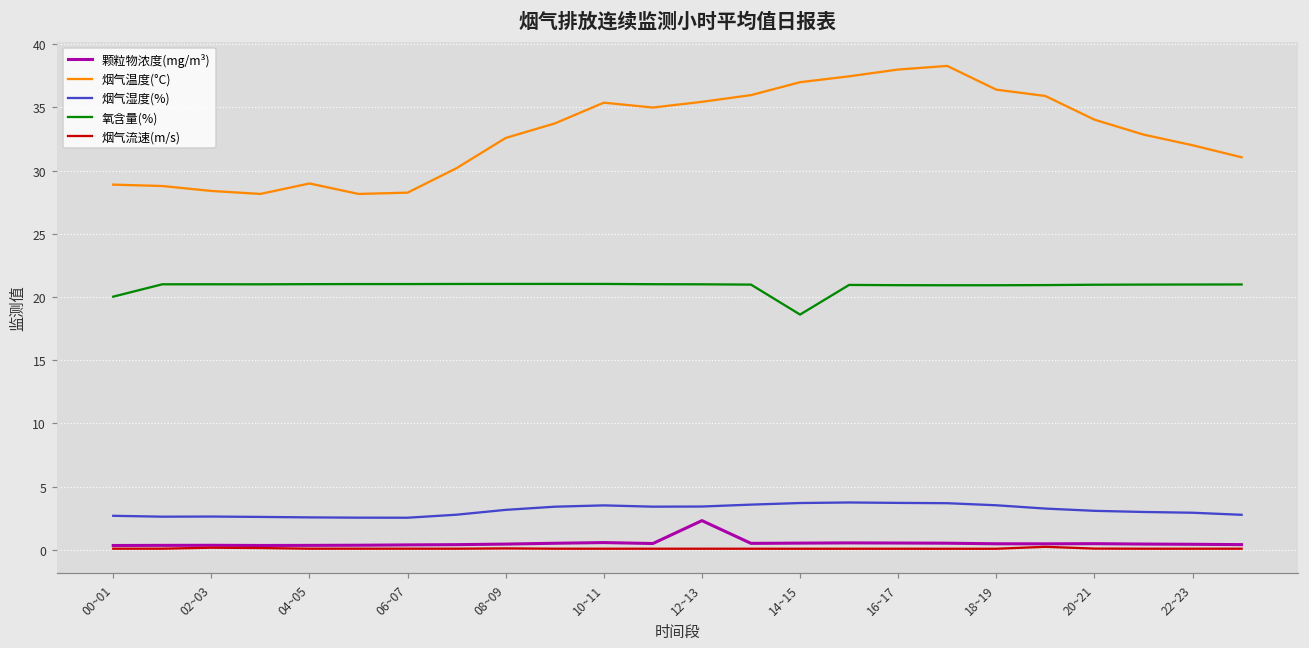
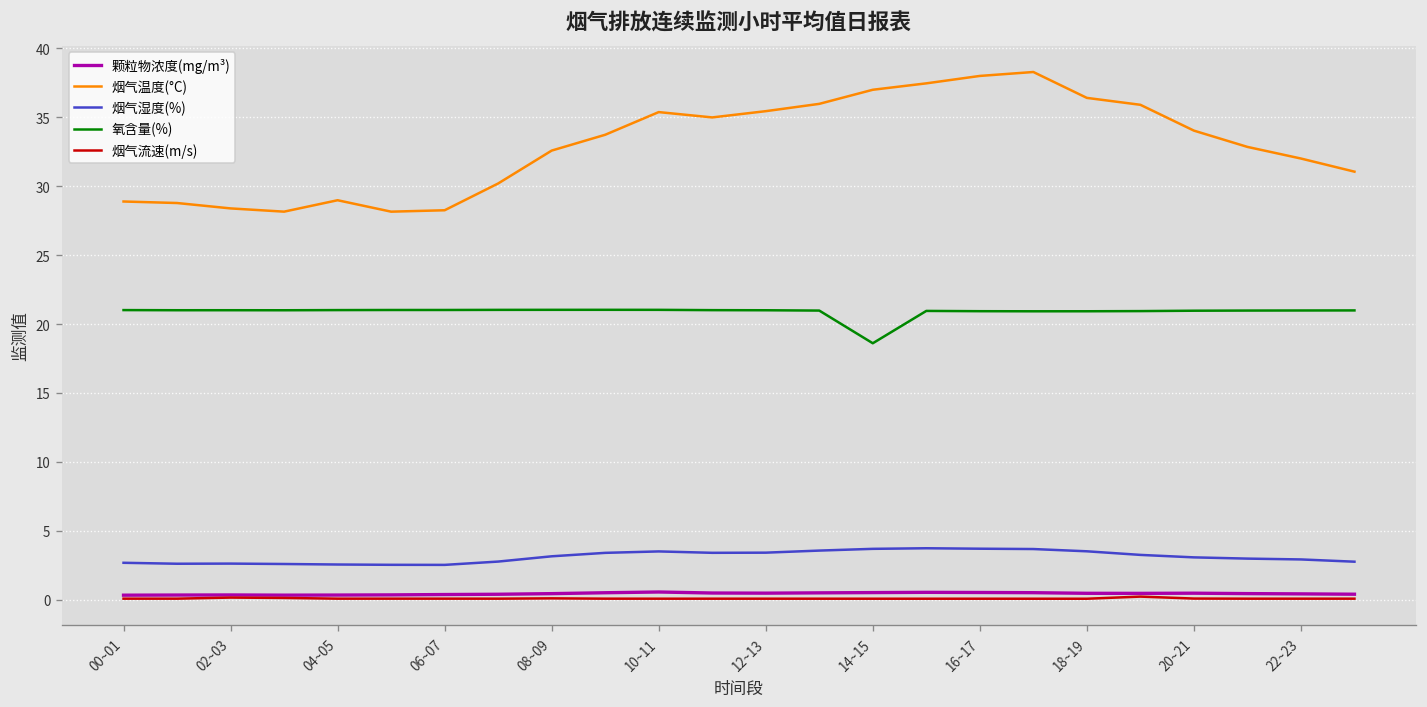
  {
    "颗粒物浓度(mg/m³)": {
      "00~01": 0.3,
      "04~05": 0.3,
      "06~07": 0.4,
      "08~09": 0.4,
      "10~11": 0.6,
-     "12~13": 2.3,
+     "12~13": 0.5,
      "14~15": 0.5,
      "16~17": 0.5,
      "18~19": 0.5,
      "20~21": 0.5,
      "22~23": 0.4
    },
    "烟气温度(°C)": {
      "00~01": 28.9,
      "02~03": 28.4,
      "04~05": 29.0,
      "06~07": 28.2,
      "08~09": 32.6,
      "10~11": 35.4,
      "12~13": 35.4,
      "14~15": 37.0,
      "16~17": 38.0,
      "18~19": 36.4,
      "20~21": 34.0,
      "22~23": 32.0
    },
    "烟气湿度(%)": {
      "00~01": 2.7,
      "02~03": 2.6,
      "04~05": 2.6,
      "06~07": 2.5,
      "08~09": 3.2,
      "10~11": 3.5,
      "12~13": 3.4,
      "14~15": 3.7,
      "16~17": 3.7,
      "18~19": 3.5,
      "20~21": 3.1,
      "22~23": 2.9
    },
    "氧含量(%)": {
-     "00~01": 20.0,
+     "00~01": 21.0,
      "02~03": 21.0,
      "04~05": 21.0,
      "06~07": 21.0,
      "08~09": 21.0,
      "10~11": 21.0,
      "12~13": 21.0,
      "14~15": 18.6,
      "16~17": 20.9,
      "18~19": 20.9,
      "20~21": 21.0,
      "22~23": 21.0
    },
    "烟气流速(m/s)": {
      "00~01": 0.1,
      "04~05": 0.1,
      "06~07": 0.1,
      "08~09": 0.1,
      "10~11": 0.1,
      "12~13": 0.1,
      "14~15": 0.1,
      "16~17": 0.1,
      "18~19": 0.1,
      "20~21": 0.1,
      "22~23": 0.1
    }
  }
